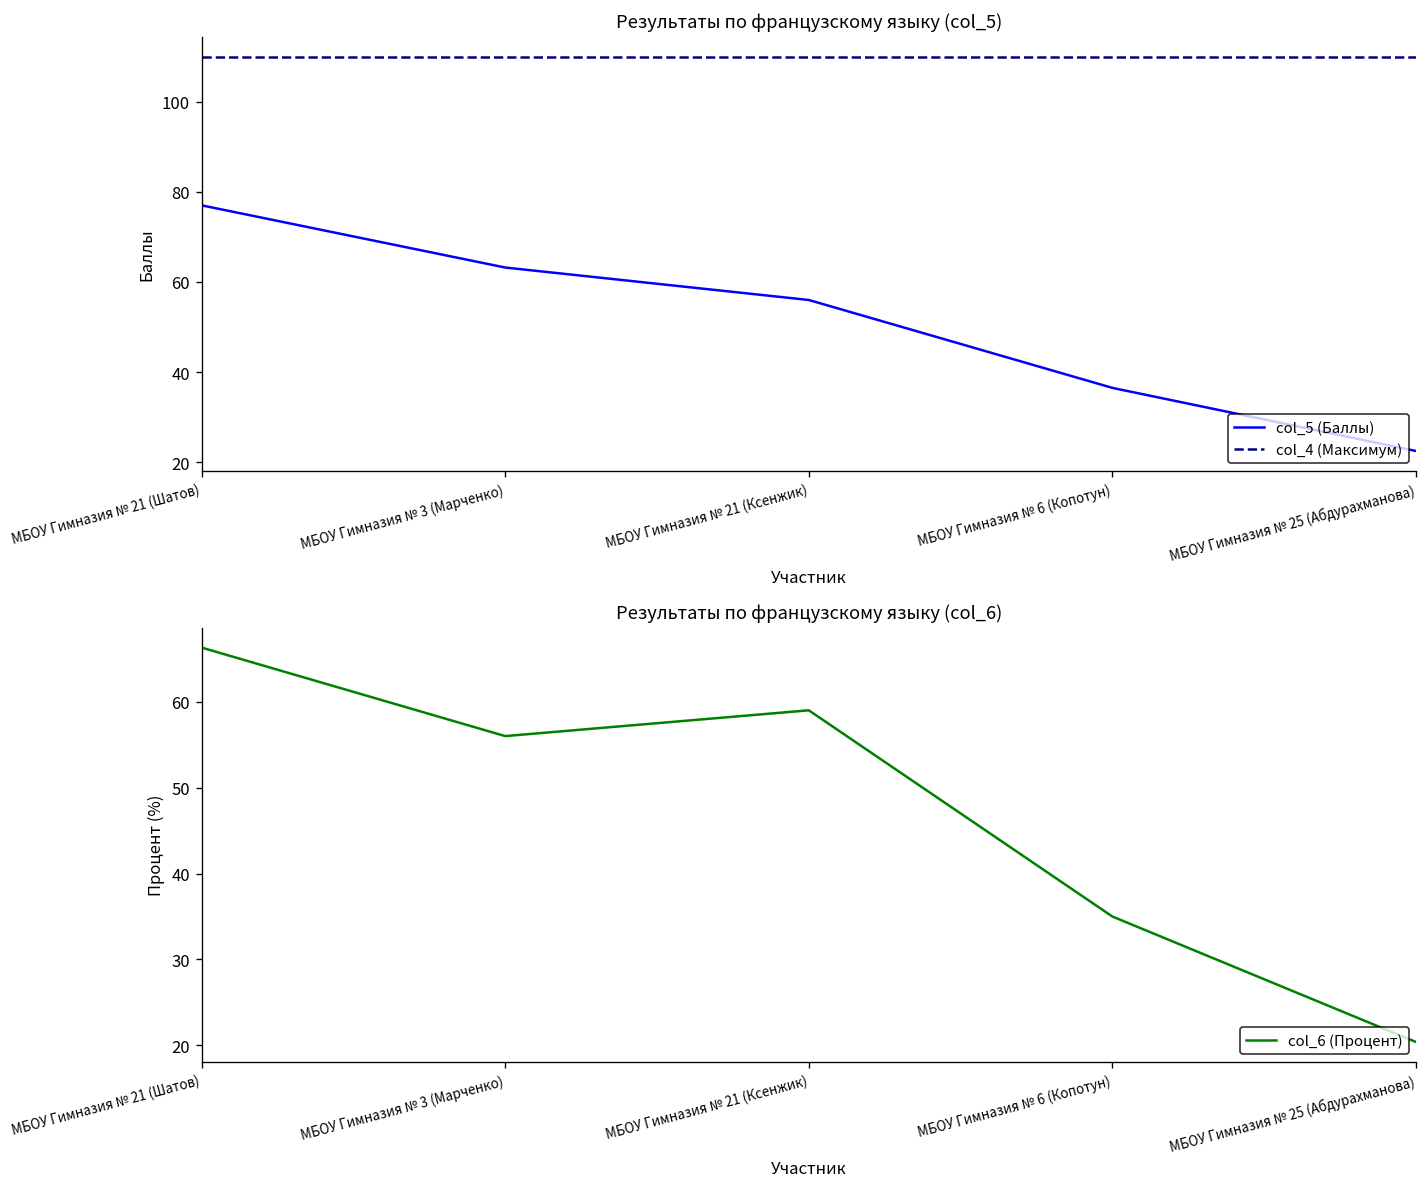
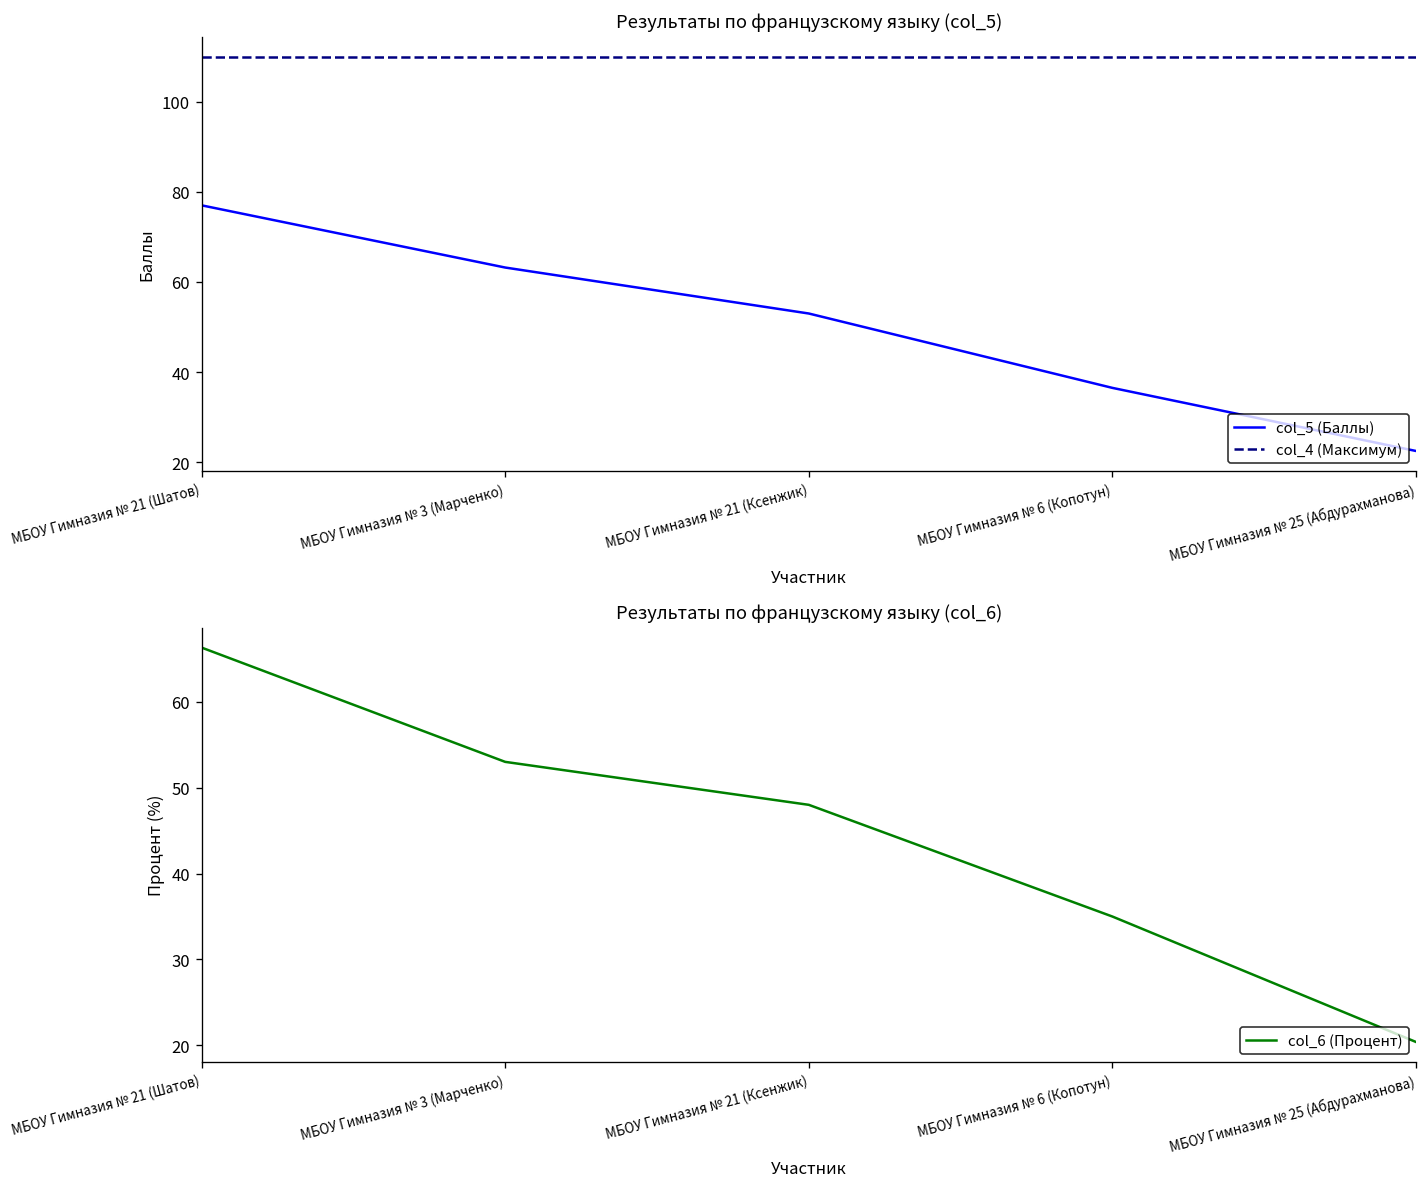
  {
    "Результаты по французскому языку (col_5)": {
      "col_5 (Баллы)": {
        "МБОУ Гимназия № 21 (Шатов)": 77,
        "МБОУ Гимназия № 3 (Марченко)": 63,
-       "МБОУ Гимназия № 21 (Ксенжик)": 56,
+       "МБОУ Гимназия № 21 (Ксенжик)": 53,
        "МБОУ Гимназия № 6 (Копотун)": 37,
        "МБОУ Гимназия № 25 (Абдурахманова)": 23
      },
      "col_4 (Максимум)": {
        "МБОУ Гимназия № 21 (Шатов)": 110,
        "МБОУ Гимназия № 3 (Марченко)": 110,
        "МБОУ Гимназия № 21 (Ксенжик)": 110,
        "МБОУ Гимназия № 6 (Копотун)": 110,
        "МБОУ Гимназия № 25 (Абдурахманова)": 110
      }
    },
    "Результаты по французскому языку (col_6)": {
      "МБОУ Гимназия № 21 (Шатов)": 66,
-     "МБОУ Гимназия № 3 (Марченко)": 56,
-     "МБОУ Гимназия № 21 (Ксенжик)": 59,
+     "МБОУ Гимназия № 3 (Марченко)": 53,
+     "МБОУ Гимназия № 21 (Ксенжик)": 48,
      "МБОУ Гимназия № 6 (Копотун)": 35,
      "МБОУ Гимназия № 25 (Абдурахманова)": 20
    }
  }
